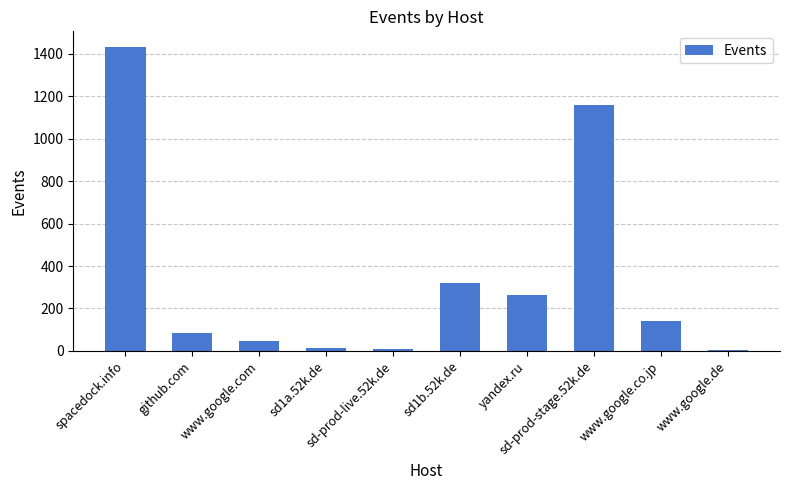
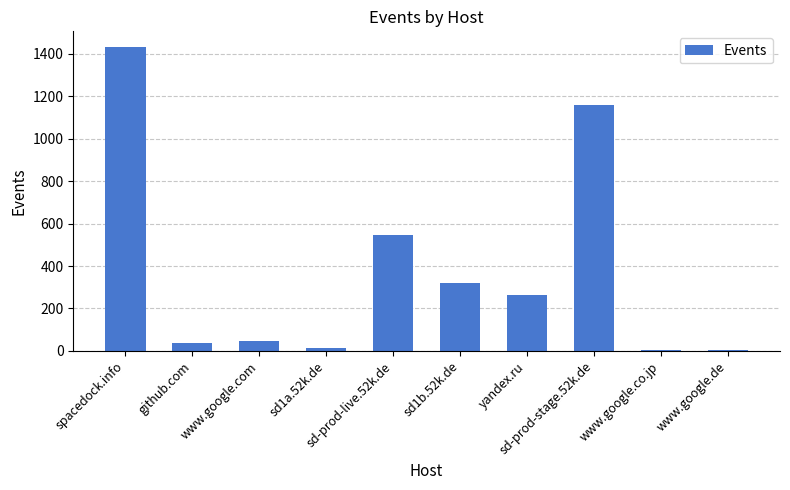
  {
    "spacedock.info": 1440,
-   "github.com": 80,
+   "github.com": 40,
    "www.google.com": 50,
    "sd1a.52k.de": 10,
-   "sd-prod-live.52k.de": 10,
+   "sd-prod-live.52k.de": 550,
    "sd1b.52k.de": 320,
    "yandex.ru": 260,
    "sd-prod-stage.52k.de": 1160,
-   "www.google.co.jp": 140
+   "www.google.co.jp": 0
  }
